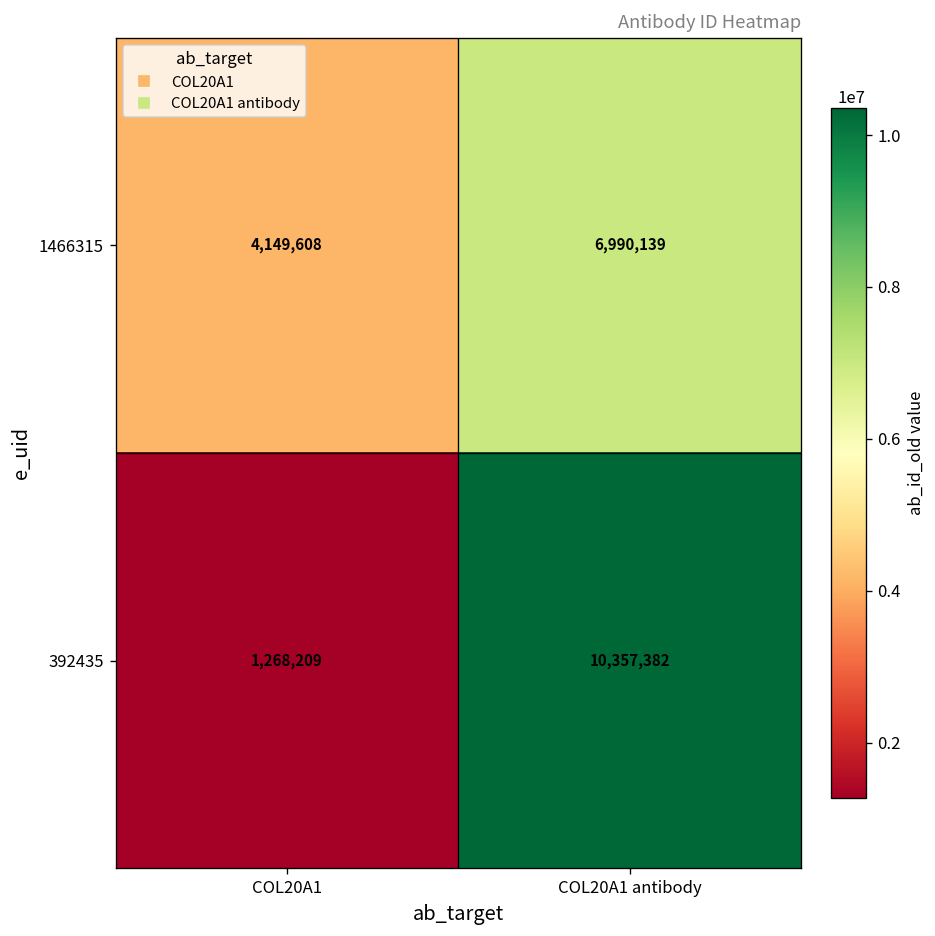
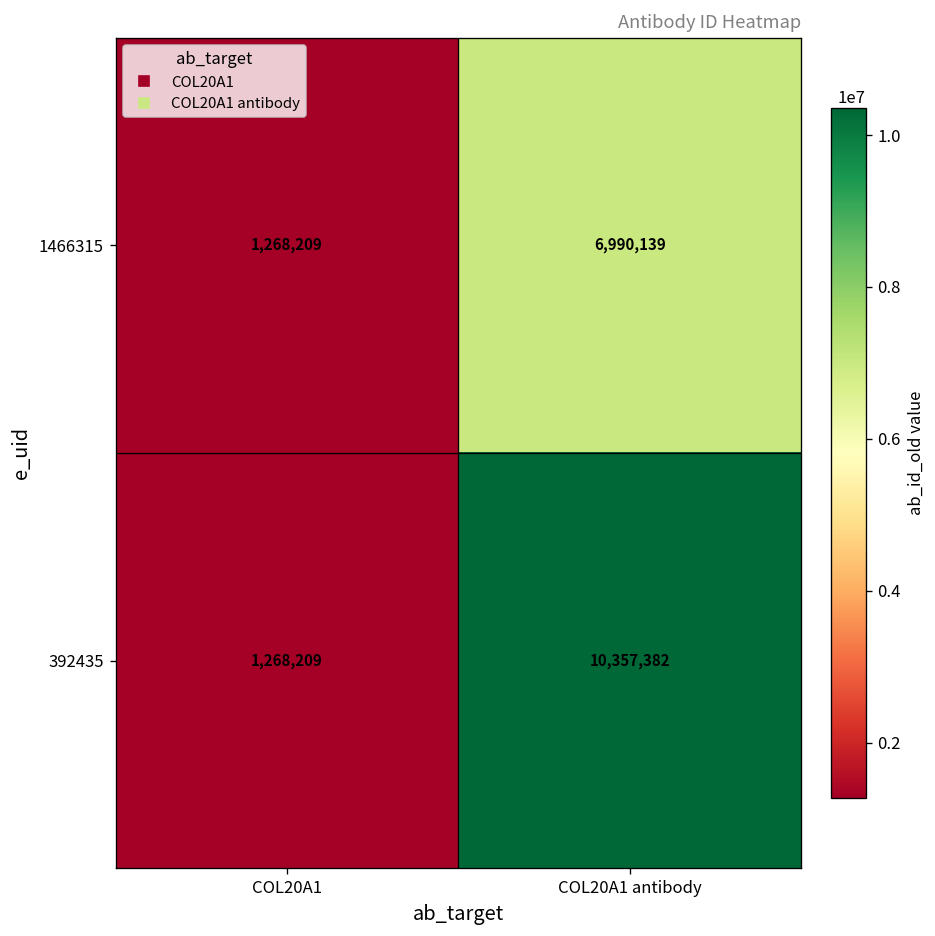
  {
    "1466315": {
-     "COL20A1": "4,149,608",
+     "COL20A1": "1,268,209",
      "COL20A1 antibody": "6,990,139"
    },
    "392435": {
      "COL20A1": "1,268,209",
      "COL20A1 antibody": "10,357,382"
    }
  }
